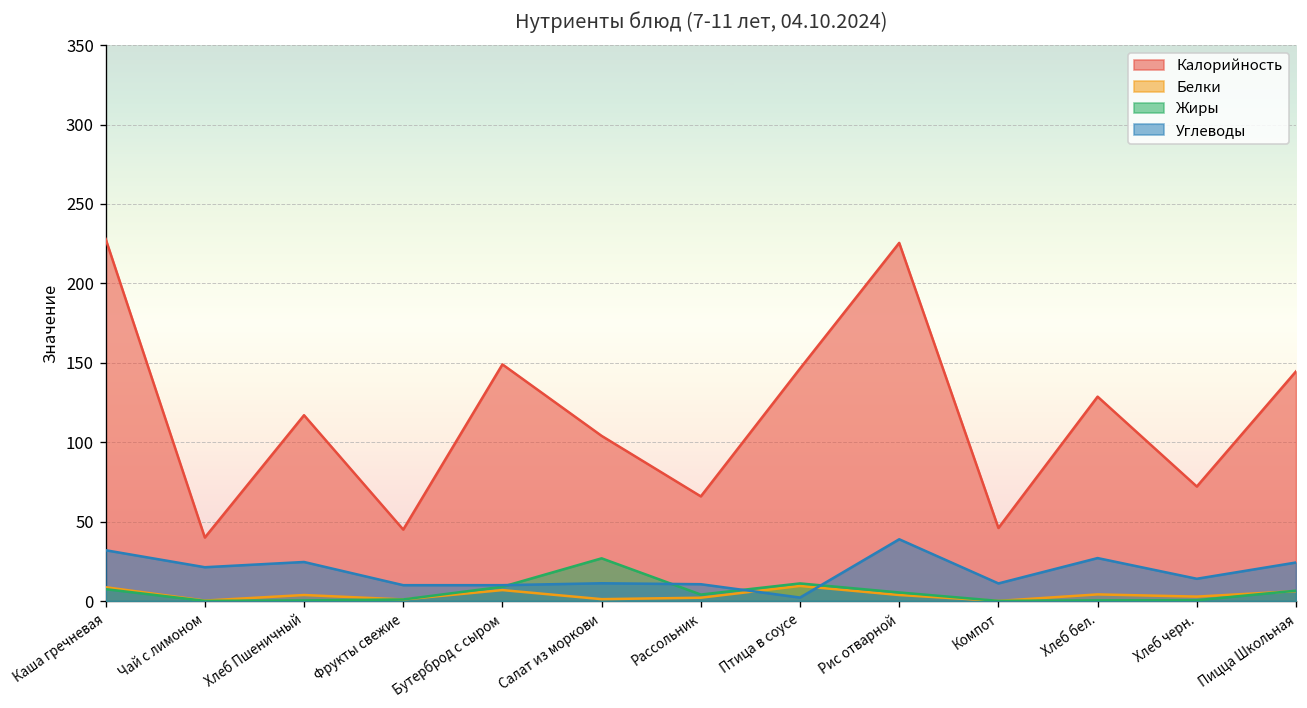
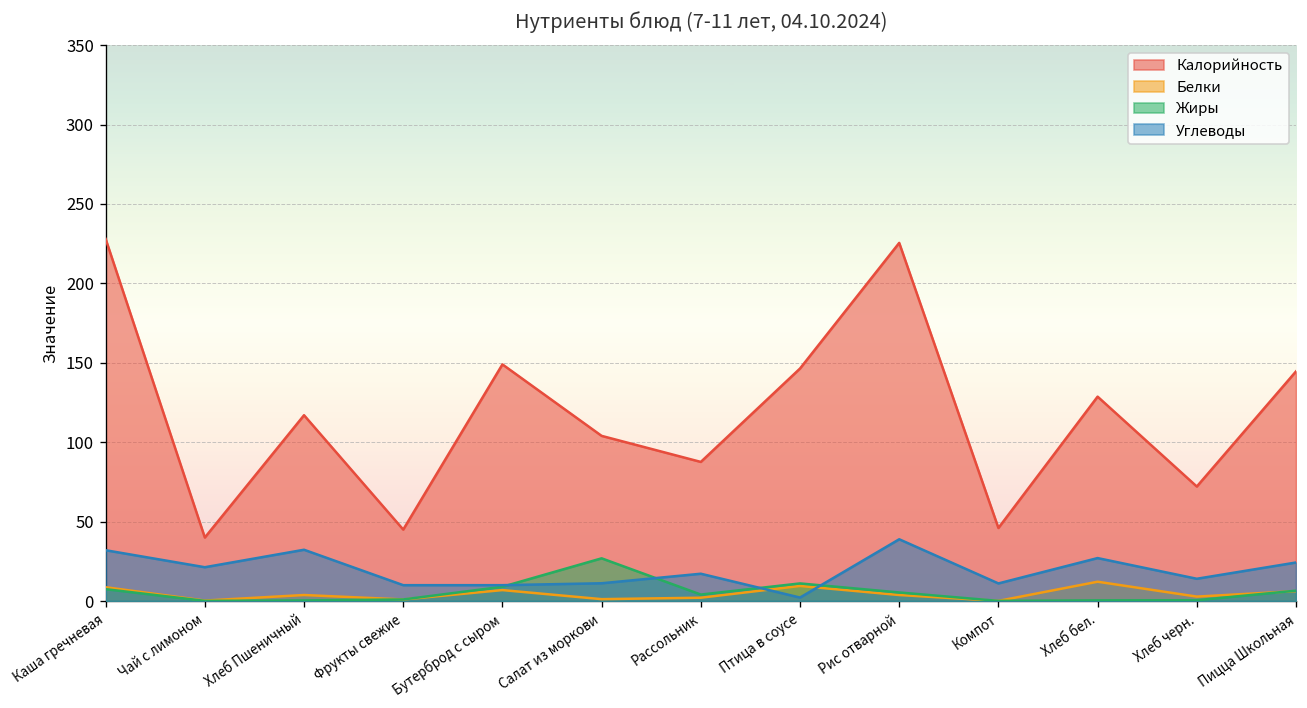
  {
    "Калорийность": {
      "Каша гречневая": 228,
      "Чай с лимоном": 40,
      "Хлеб Пшеничный": 117,
      "Фрукты свежие": 45,
      "Бутерброд с сыром": 149,
      "Салат из моркови": 104,
-     "Рассольник": 66,
+     "Рассольник": 88,
      "Птица в соусе": 146,
      "Рис отварной": 226,
      "Компот": 46,
      "Хлеб бел.": 129,
      "Хлеб черн.": 72,
      "Пицца Школьная": 145
    },
    "Белки": {
      "Хлеб Пшеничный": 4,
      "Бутерброд с сыром": 7,
      "Салат из моркови": 1,
      "Рассольник": 2,
-     "Хлеб бел.": 4,
+     "Хлеб бел.": 12,
      "Хлеб черн.": 3
    },
    "Жиры": {
      "Хлеб Пшеничный": 0,
      "Салат из моркови": 27,
      "Рассольник": 4,
      "Хлеб бел.": 0,
      "Хлеб черн.": 1
    },
    "Углеводы": {
      "Каша гречневая": 32,
      "Чай с лимоном": 21,
-     "Хлеб Пшеничный": 25,
+     "Хлеб Пшеничный": 32,
      "Фрукты свежие": 10,
      "Салат из моркови": 11,
-     "Рассольник": 11,
+     "Рассольник": 17,
      "Птица в соусе": 2,
      "Рис отварной": 39,
      "Компот": 11,
      "Хлеб бел.": 27,
      "Хлеб черн.": 14,
      "Пицца Школьная": 24
    }
  }
